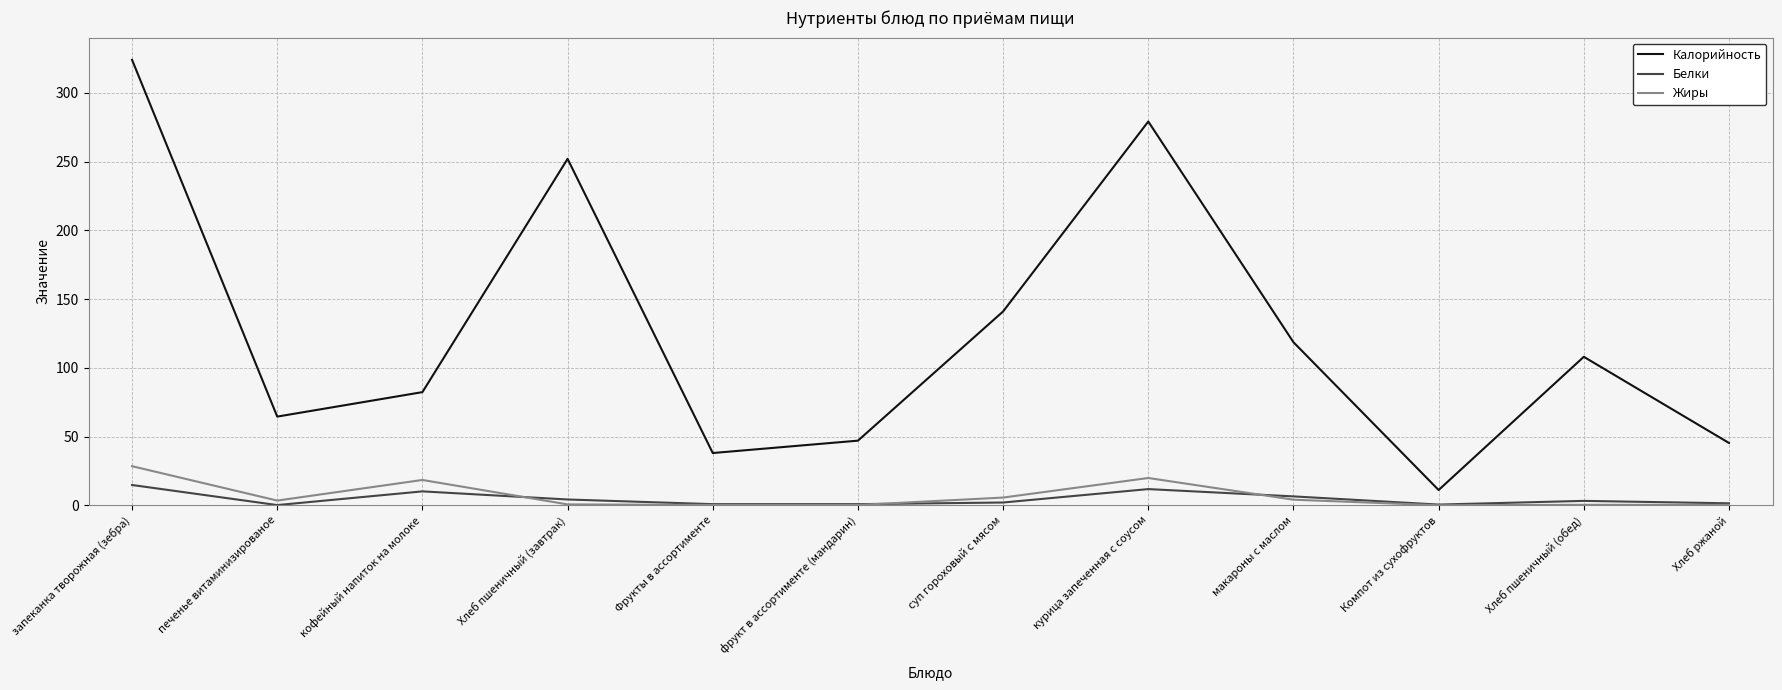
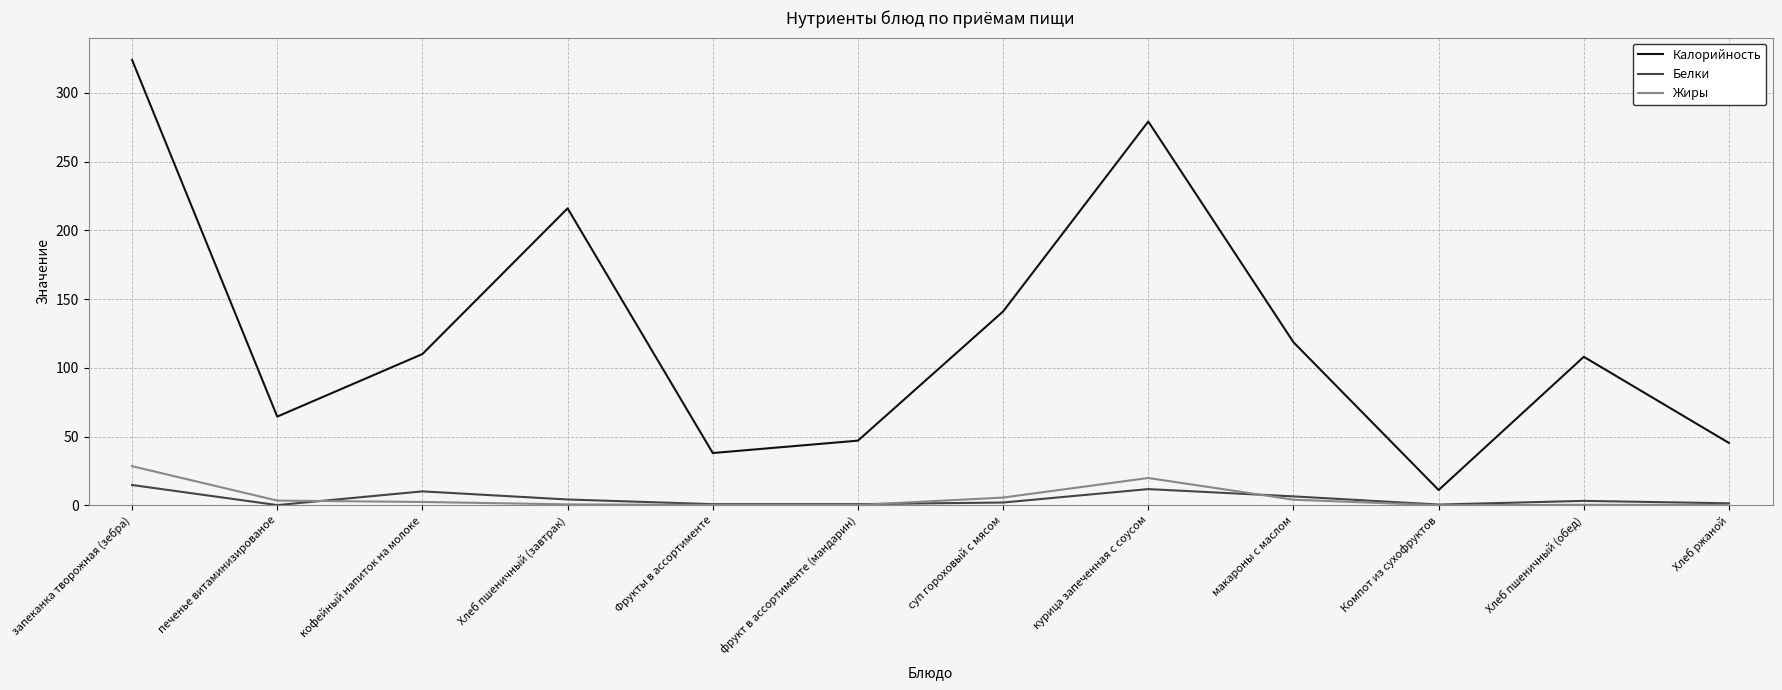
  {
    "Калорийность": {
      "запеканка творожная (зебра)": 324,
      "печенье витаминизированое": 65,
-     "кофейный напиток на молоке": 82,
-     "Хлеб пшеничный (завтрак)": 252,
+     "кофейный напиток на молоке": 110,
+     "Хлеб пшеничный (завтрак)": 216,
      "Фрукты в ассортименте": 38,
      "фрукт в ассортименте (мандарин)": 47,
      "суп гороховый с мясом": 141,
      "курица запеченная с соусом": 279,
      "макароны с маслом": 119,
      "Компот из сухофруктов": 11,
      "Хлеб пшеничный (обед)": 108,
      "Хлеб ржаной": 45
    },
    "Белки": {
      "запеканка творожная (зебра)": 15,
      "печенье витаминизированое": 0,
      "кофейный напиток на молоке": 10,
      "Хлеб пшеничный (завтрак)": 4,
      "суп гороховый с мясом": 2,
      "курица запеченная с соусом": 12,
      "макароны с маслом": 6,
      "Хлеб пшеничный (обед)": 3
    },
    "Жиры": {
      "запеканка творожная (зебра)": 28,
      "печенье витаминизированое": 3,
-     "кофейный напиток на молоке": 18,
+     "кофейный напиток на молоке": 2,
      "Хлеб пшеничный (завтрак)": 1,
      "суп гороховый с мясом": 6,
      "курица запеченная с соусом": 20,
      "макароны с маслом": 4,
      "Хлеб пшеничный (обед)": 0
    }
  }
